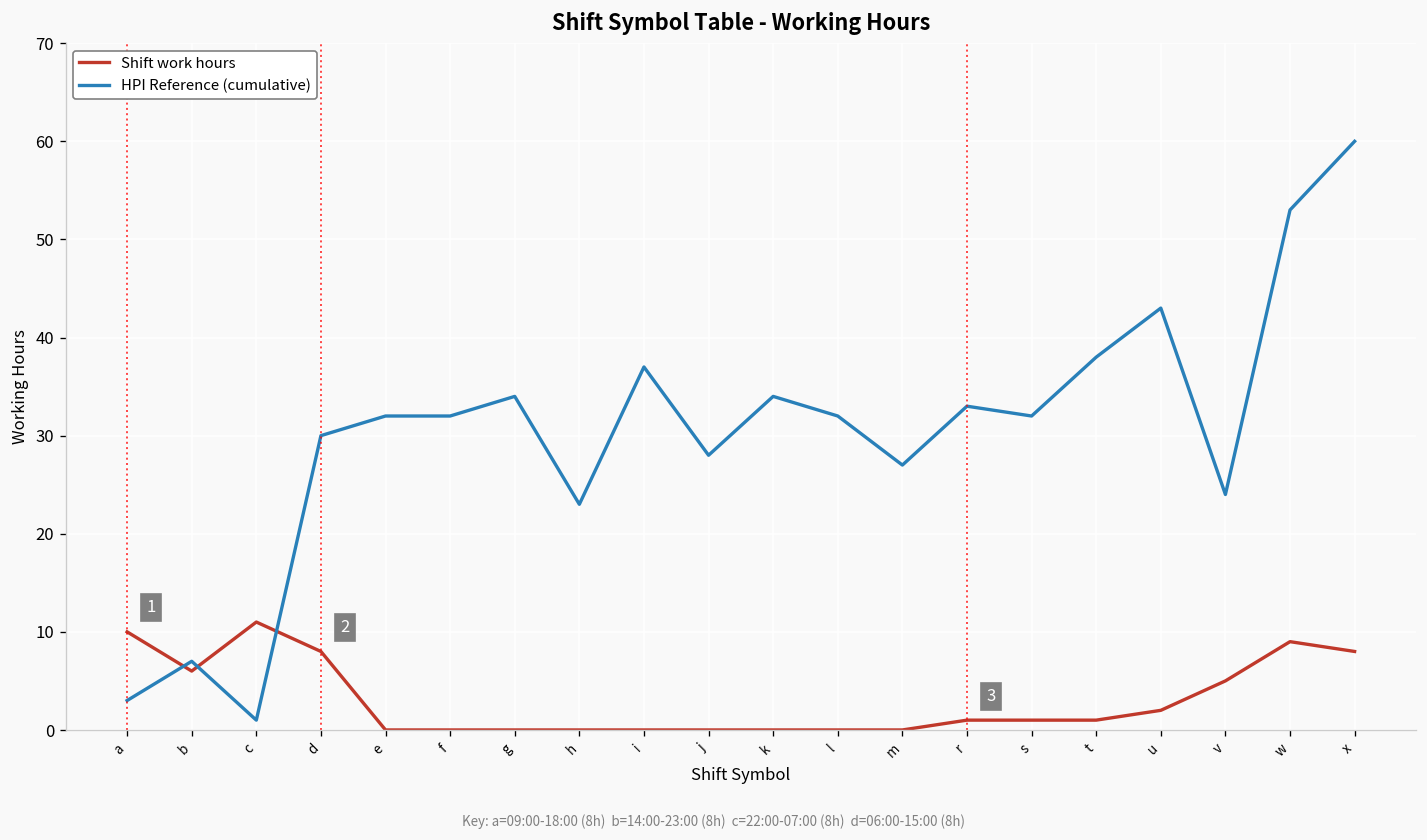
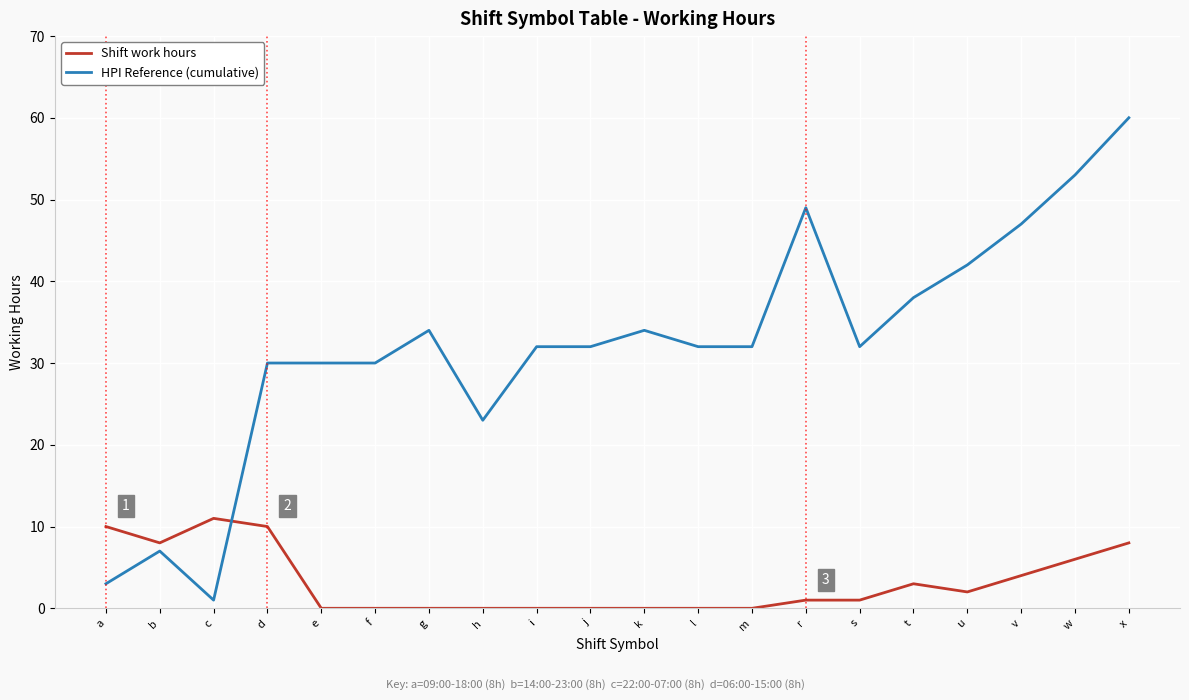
  {
    "Shift work hours": {
-     "b": 6,
+     "b": 8,
      "c": 11,
-     "d": 8,
+     "d": 10,
      "e": 0,
      "f": 0,
      "g": 0,
      "h": 0,
      "i": 0,
      "j": 0,
      "k": 0,
      "l": 0,
      "m": 0,
      "s": 1,
-     "t": 1,
+     "t": 3,
      "u": 2,
-     "v": 5,
-     "w": 9,
+     "v": 4,
+     "w": 6,
      "x": 8
    },
    "HPI Reference (cumulative)": {
      "a": 3,
      "b": 7,
      "c": 1,
      "d": 30,
-     "e": 32,
-     "f": 32,
+     "e": 30,
+     "f": 30,
      "g": 34,
      "h": 23,
-     "i": 37,
-     "j": 28,
+     "i": 32,
+     "j": 32,
      "k": 34,
      "l": 32,
-     "m": 27,
-     "r": 33,
+     "m": 32,
+     "r": 49,
      "s": 32,
      "t": 38,
-     "u": 43,
-     "v": 24,
+     "u": 42,
+     "v": 47,
      "w": 53,
      "x": 60
    }
  }
